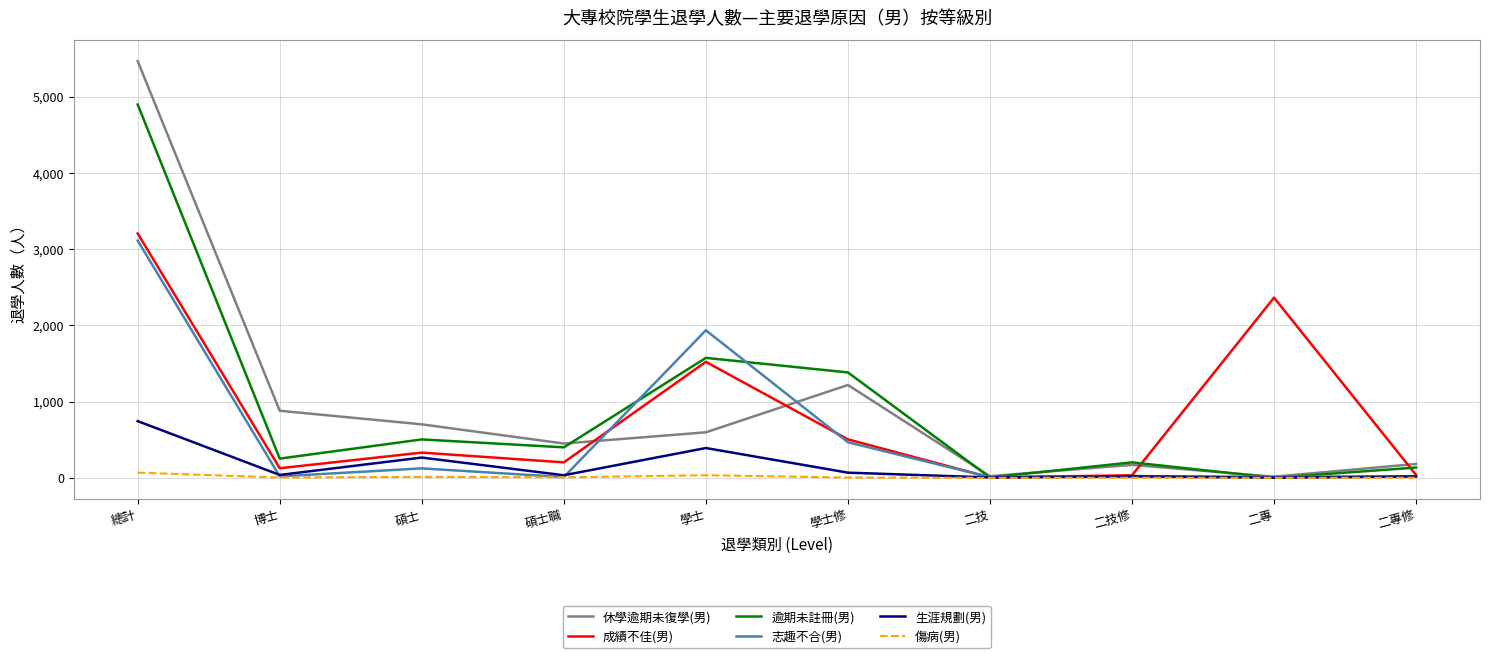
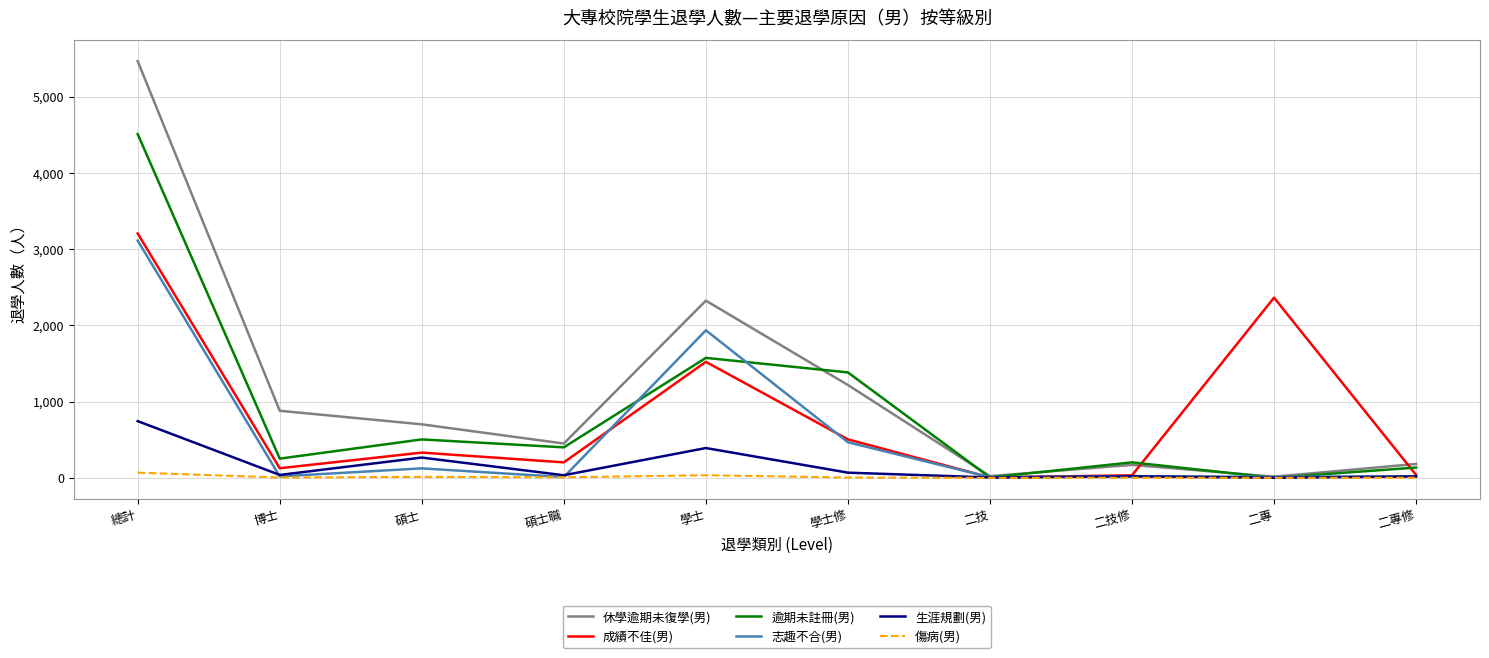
  {
    "休學逾期未復學(男)": {
      "總計": "5,500",
      "博士": "900",
      "碩士": "700",
      "碩士職": "500",
-     "學士": "600",
+     "學士": "2,300",
      "學士修": "1,200",
      "二專修": "200"
    },
    "成績不佳(男)": {
      "總計": "3,200",
      "博士": "100",
      "碩士": "300",
      "碩士職": "200",
      "學士": "1,500",
      "學士修": "500",
      "二專": "2,400"
    },
    "逾期未註冊(男)": {
-     "總計": "4,900",
+     "總計": "4,500",
      "博士": "300",
      "碩士": "500",
      "碩士職": "400",
      "學士": "1,600",
      "學士修": "1,400",
      "二專修": "100"
    },
    "志趣不合(男)": {
      "總計": "3,100",
      "碩士": "100",
      "學士": "1,900",
      "學士修": "500"
    },
    "生涯規劃(男)": {
      "總計": "700",
      "碩士": "300",
      "學士": "400",
      "學士修": "100"
    },
    "傷病(男)": {
      "總計": "100",
      "碩士": "0",
      "學士": "0",
      "學士修": "0"
    }
  }
